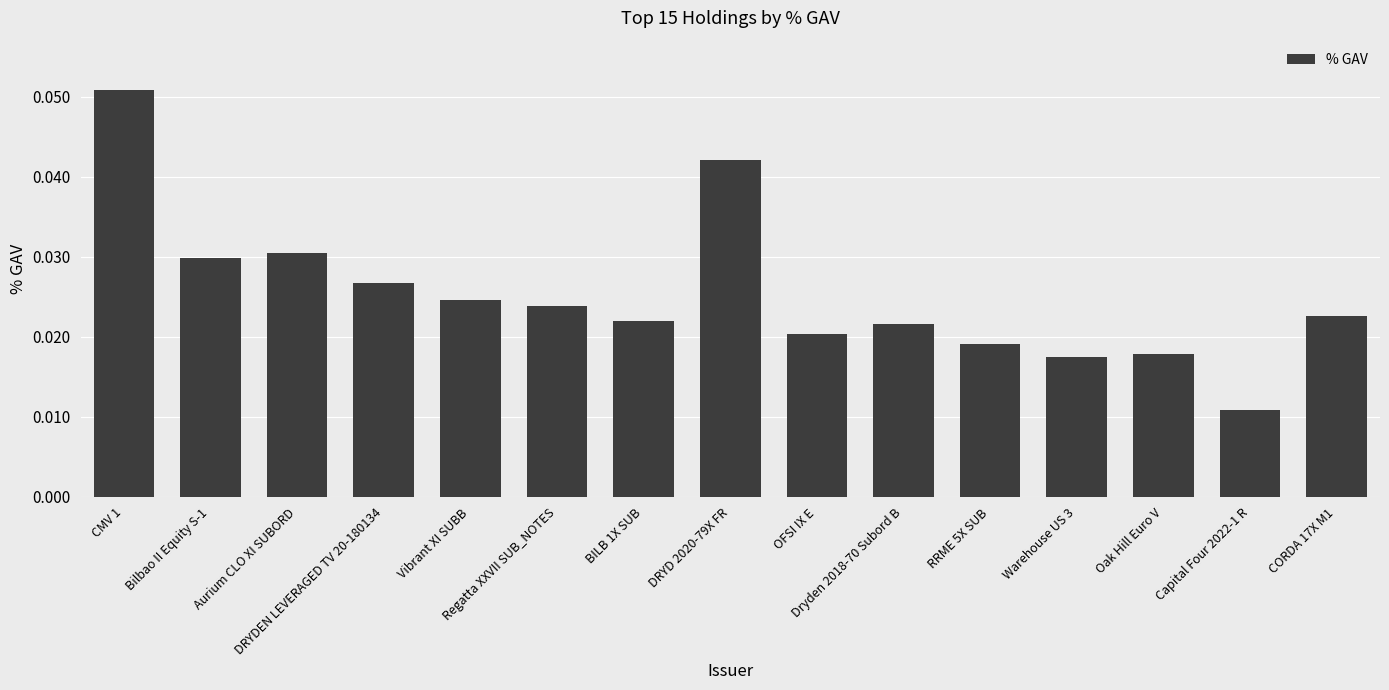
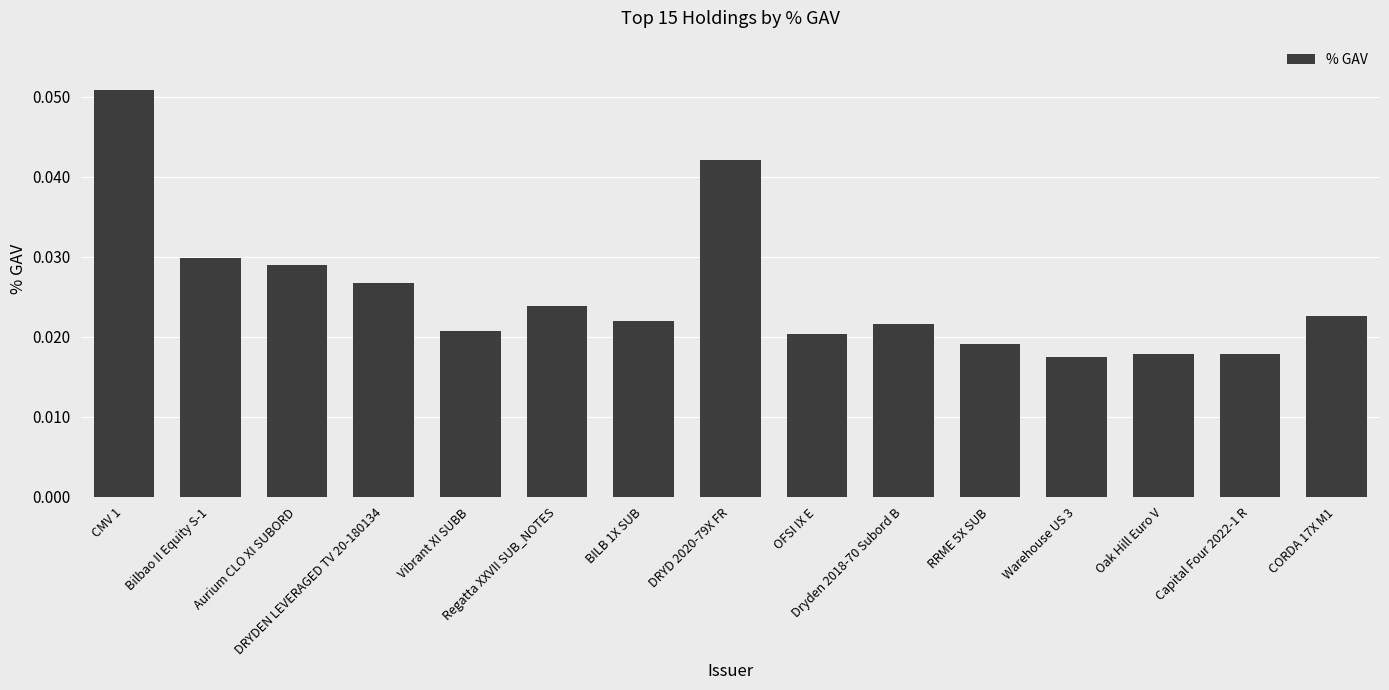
  {
    "CMV 1": 0.051,
    "Bilbao II Equity S-1": 0.030,
-   "Aurium CLO XI SUBORD": 0.030,
+   "Aurium CLO XI SUBORD": 0.029,
    "DRYDEN LEVERAGED TV 20-180134": 0.027,
-   "Vibrant XI SUBB": 0.025,
+   "Vibrant XI SUBB": 0.021,
    "Regatta XXVII SUB_NOTES": 0.024,
    "BILB 1X SUB": 0.022,
    "DRYD 2020-79X FR": 0.042,
    "OFSI IX E": 0.020,
    "Dryden 2018-70 Subord B": 0.022,
    "RRME 5X SUB": 0.019,
    "Warehouse US 3": 0.018,
    "Oak Hill Euro V": 0.018,
-   "Capital Four 2022-1 R": 0.011,
+   "Capital Four 2022-1 R": 0.018,
    "CORDA 17X M1": 0.023
  }
